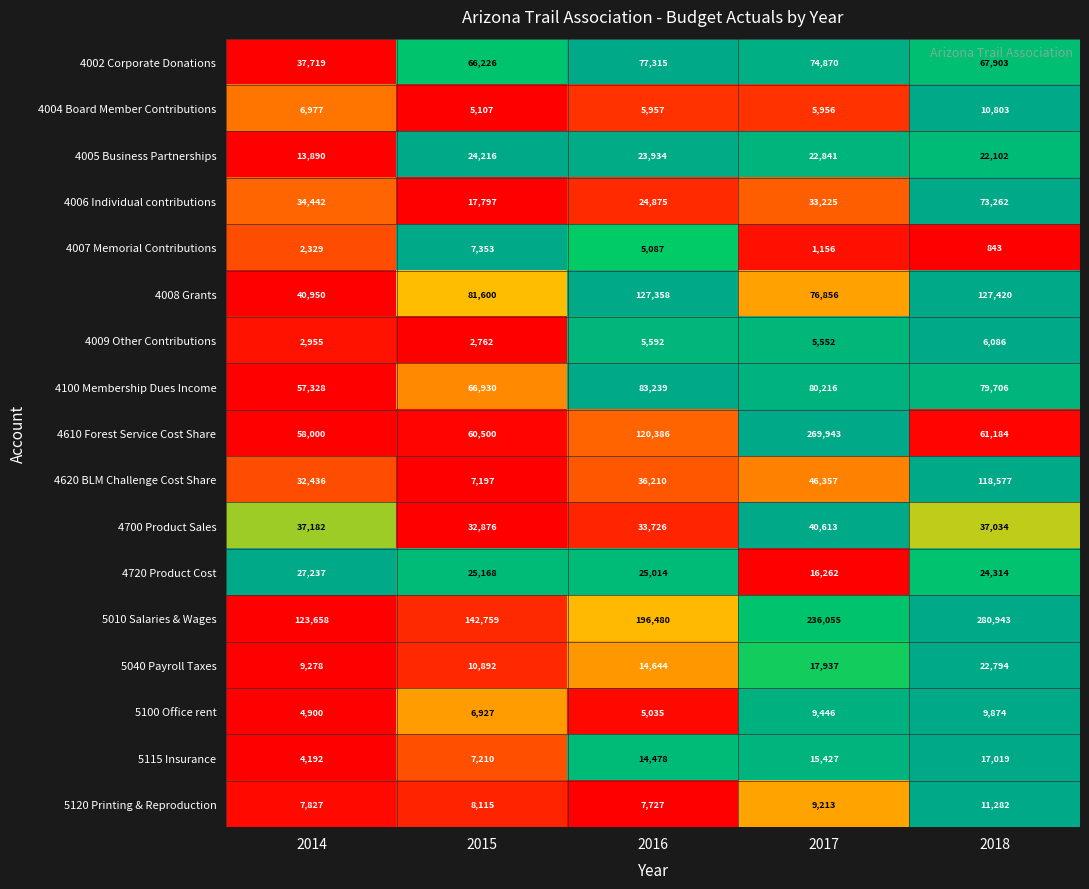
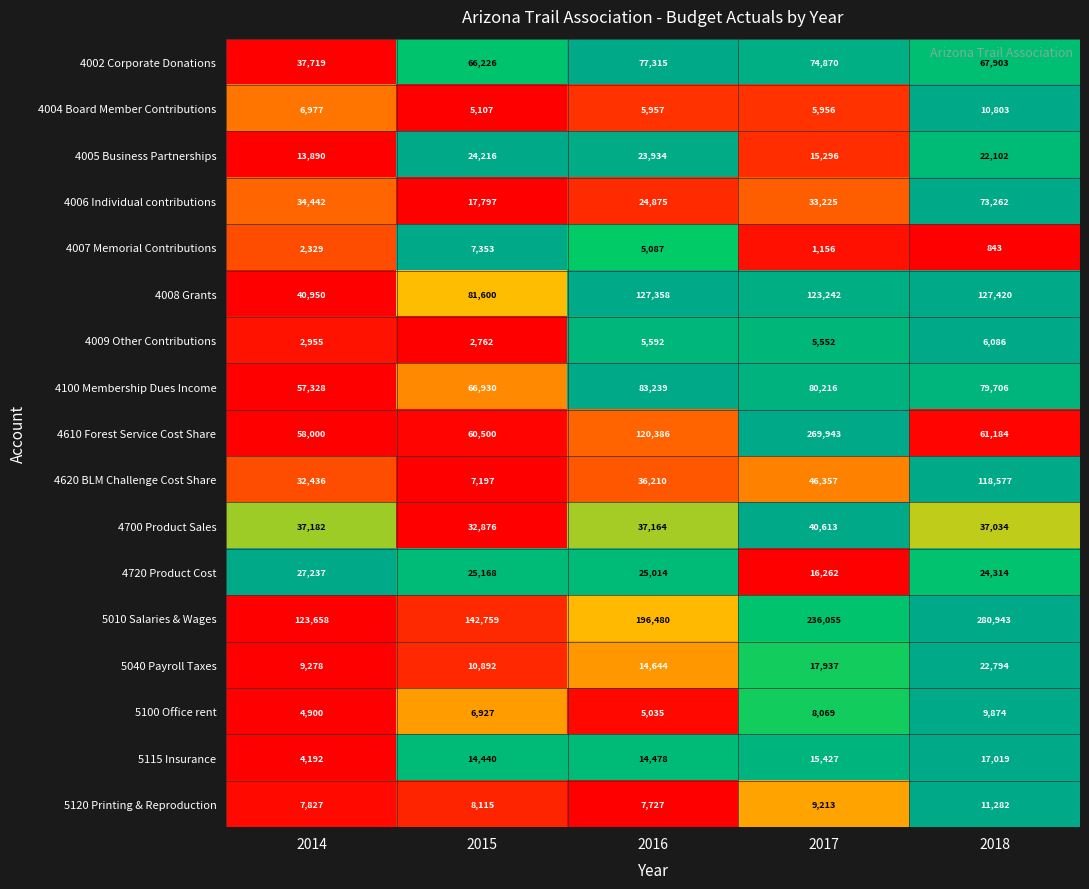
  {
    "4002 Corporate Donations": {
      "2014": "37,719",
      "2015": "66,226",
      "2016": "77,315",
      "2017": "74,870"
    },
    "4004 Board Member Contributions": {
      "2014": "6,977",
      "2015": "5,107",
      "2016": "5,957",
      "2017": "5,956",
      "2018": "10,803"
    },
    "4005 Business Partnerships": {
      "2014": "13,890",
      "2015": "24,216",
      "2016": "23,934",
-     "2017": "22,841",
+     "2017": "15,296",
      "2018": "22,102"
    },
    "4006 Individual contributions": {
      "2014": "34,442",
      "2015": "17,797",
      "2016": "24,875",
      "2017": "33,225",
      "2018": "73,262"
    },
    "4007 Memorial Contributions": {
      "2014": "2,329",
      "2015": "7,353",
      "2016": "5,087",
      "2017": "1,156",
      "2018": "843"
    },
    "4008 Grants": {
      "2014": "40,950",
      "2015": "81,600",
      "2016": "127,358",
-     "2017": "76,856",
+     "2017": "123,242",
      "2018": "127,420"
    },
    "4009 Other Contributions": {
      "2014": "2,955",
      "2015": "2,762",
      "2016": "5,592",
      "2017": "5,552",
      "2018": "6,086"
    },
    "4100 Membership Dues Income": {
      "2014": "57,328",
      "2015": "66,930",
      "2016": "83,239",
      "2017": "80,216",
      "2018": "79,706"
    },
    "4610 Forest Service Cost Share": {
      "2014": "58,000",
      "2015": "60,500",
      "2016": "120,386",
      "2017": "269,943",
      "2018": "61,184"
    },
    "4620 BLM Challenge Cost Share": {
      "2014": "32,436",
      "2015": "7,197",
      "2016": "36,210",
      "2017": "46,357",
      "2018": "118,577"
    },
    "4700 Product Sales": {
      "2014": "37,182",
      "2015": "32,876",
-     "2016": "33,726",
+     "2016": "37,164",
      "2017": "40,613",
      "2018": "37,034"
    },
    "4720 Product Cost": {
      "2014": "27,237",
      "2015": "25,168",
      "2016": "25,014",
      "2017": "16,262",
      "2018": "24,314"
    },
    "5010 Salaries & Wages": {
      "2014": "123,658",
      "2015": "142,759",
      "2016": "196,480",
      "2017": "236,055",
      "2018": "280,943"
    },
    "5040 Payroll Taxes": {
      "2014": "9,278",
      "2015": "10,892",
      "2016": "14,644",
      "2017": "17,937",
      "2018": "22,794"
    },
    "5100 Office rent": {
      "2014": "4,900",
      "2015": "6,927",
      "2016": "5,035",
-     "2017": "9,446",
+     "2017": "8,069",
      "2018": "9,874"
    },
    "5115 Insurance": {
      "2014": "4,192",
-     "2015": "7,210",
+     "2015": "14,440",
      "2016": "14,478",
      "2017": "15,427",
      "2018": "17,019"
    },
    "5120 Printing & Reproduction": {
      "2014": "7,827",
      "2015": "8,115",
      "2016": "7,727",
      "2017": "9,213",
      "2018": "11,282"
    }
  }
